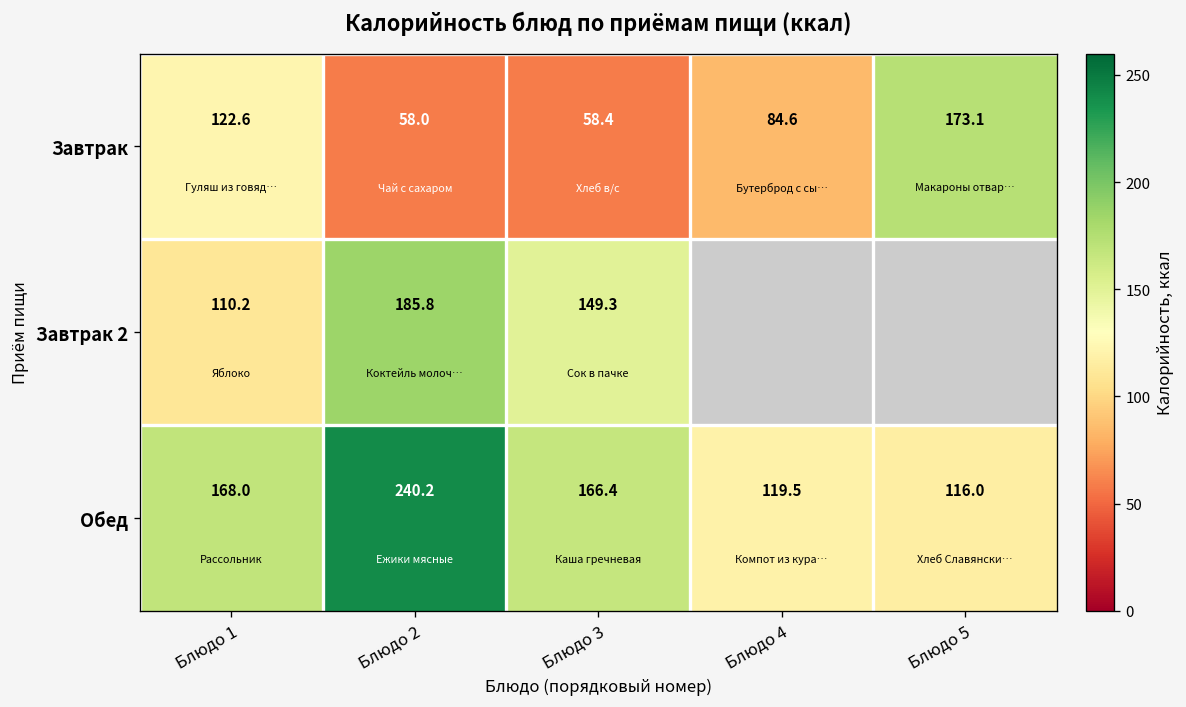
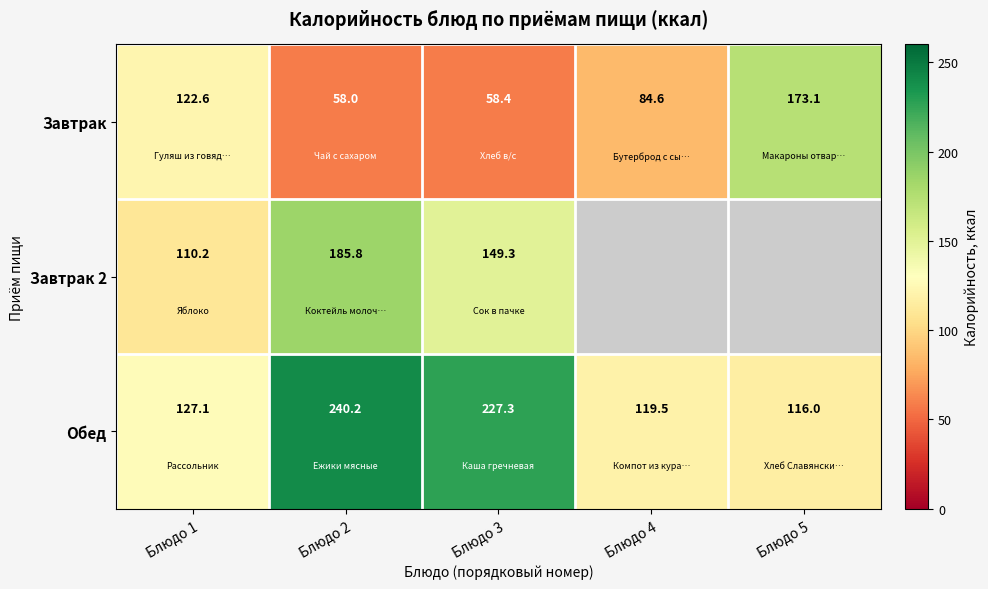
  {
    "Обед": {
-     "Блюдо 1": 168.0,
-     "Блюдо 3": 166.4
+     "Блюдо 1": 127.1,
+     "Блюдо 3": 227.3
    }
  }
